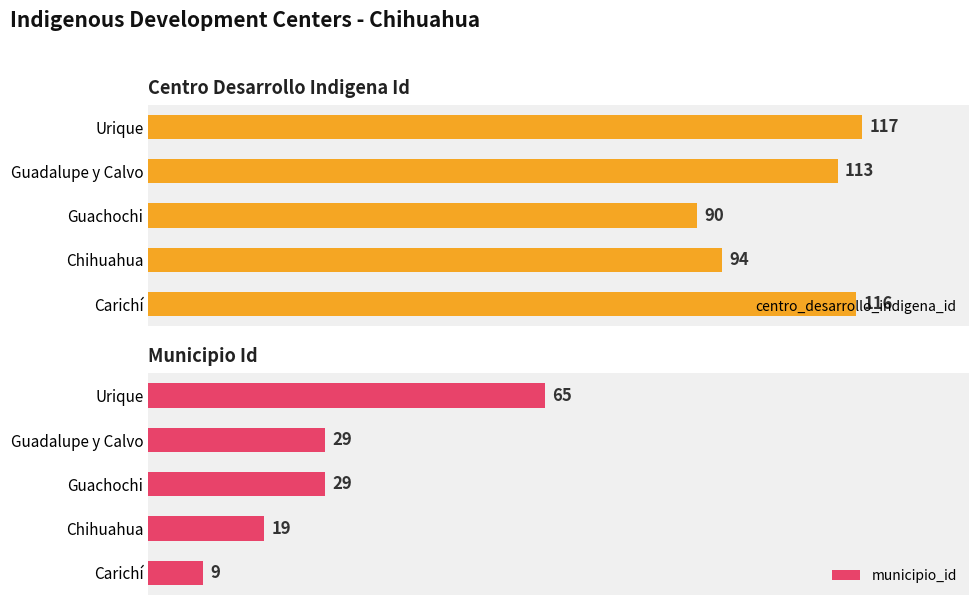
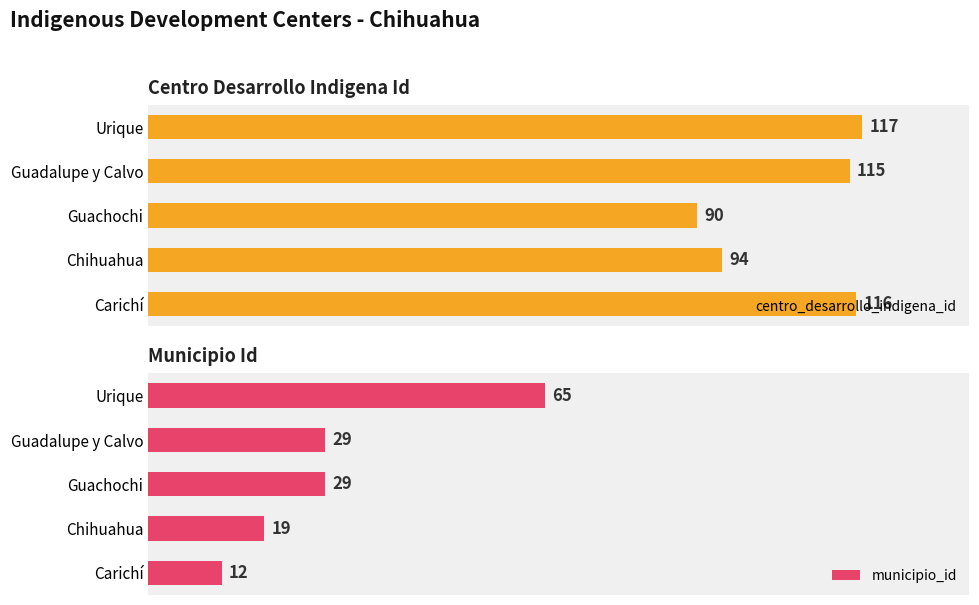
  {
    "Centro Desarrollo Indigena Id": {
      "Urique": 117,
-     "Guadalupe y Calvo": 113,
+     "Guadalupe y Calvo": 115,
      "Guachochi": 90,
      "Chihuahua": 94,
      "Carichí": 116
    },
    "Municipio Id": {
      "Urique": 65,
      "Guadalupe y Calvo": 29,
      "Guachochi": 29,
      "Chihuahua": 19,
-     "Carichí": 9
+     "Carichí": 12
    }
  }
